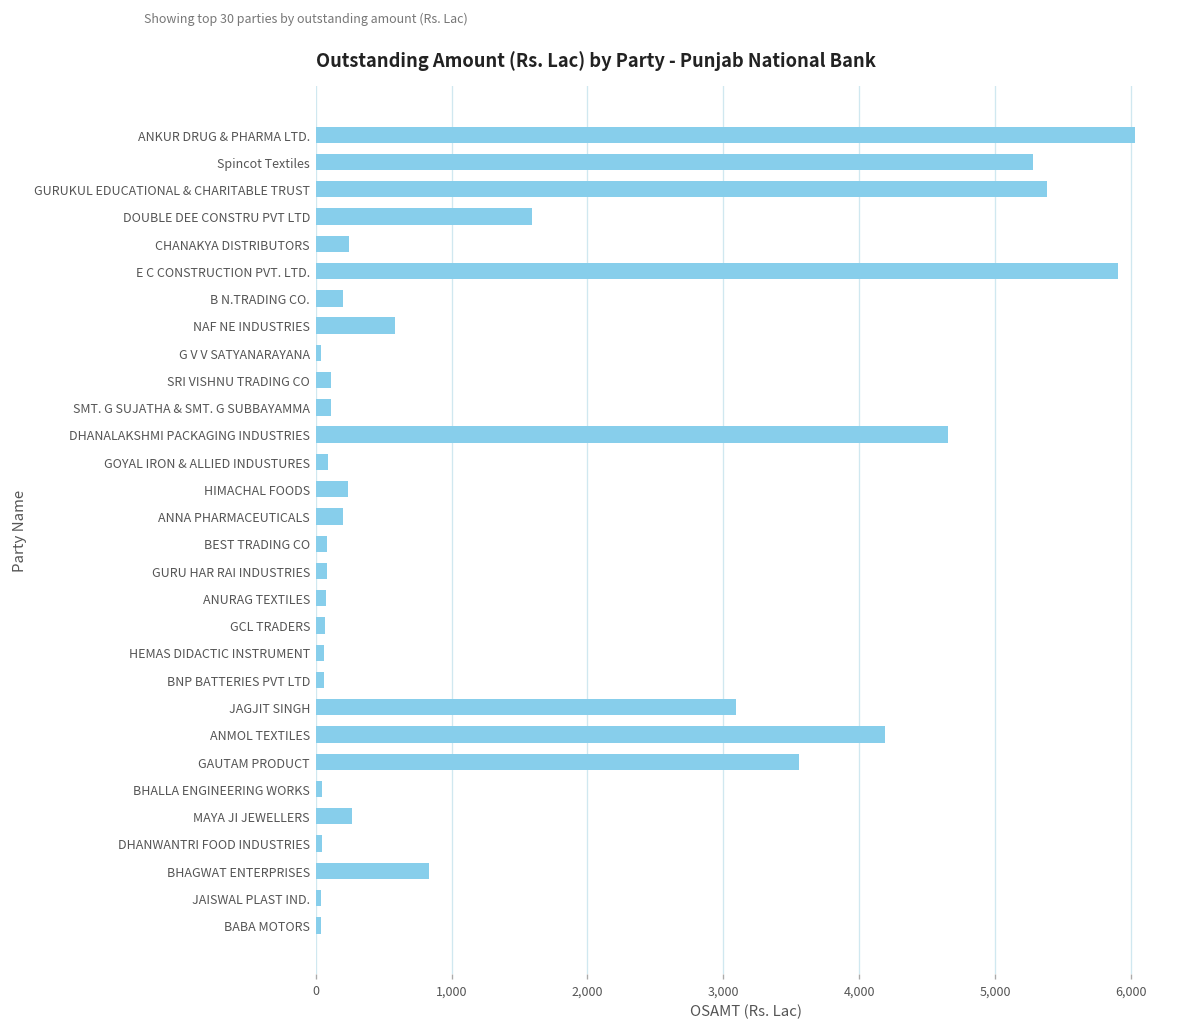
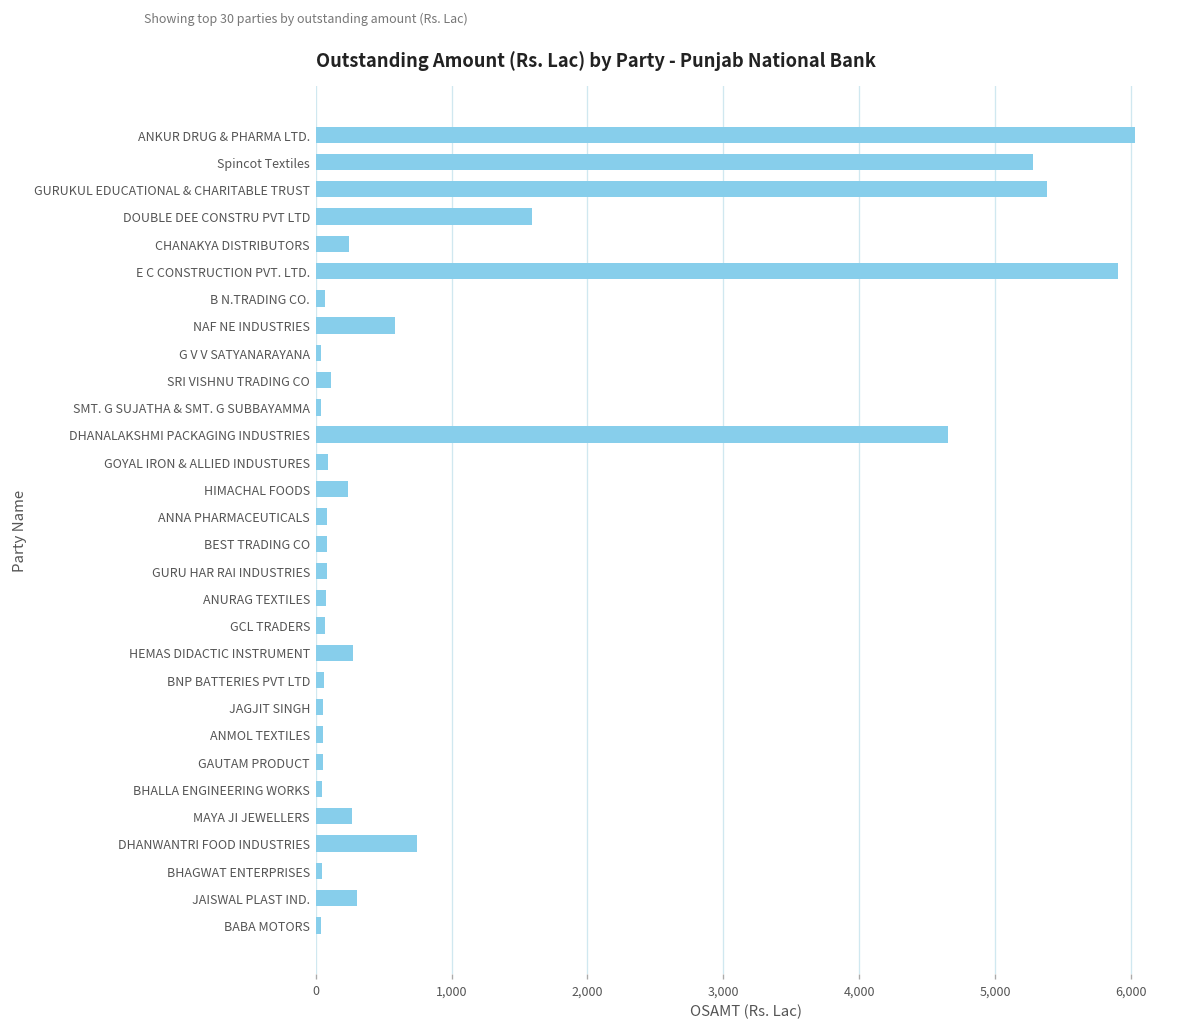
  {
    "ANKUR DRUG & PHARMA LTD.": "6,030",
    "Spincot Textiles": "5,280",
    "GURUKUL EDUCATIONAL & CHARITABLE TRUST": "5,380",
    "DOUBLE DEE CONSTRU PVT LTD": "1,590",
    "CHANAKYA DISTRIBUTORS": "240",
    "E C CONSTRUCTION PVT. LTD.": "5,900",
-   "B N.TRADING CO.": "200",
+   "B N.TRADING CO.": "70",
    "NAF NE INDUSTRIES": "590",
    "G V V SATYANARAYANA": "40",
    "SRI VISHNU TRADING CO": "110",
-   "SMT. G SUJATHA & SMT. G SUBBAYAMMA": "110",
+   "SMT. G SUJATHA & SMT. G SUBBAYAMMA": "40",
    "DHANALAKSHMI PACKAGING INDUSTRIES": "4,660",
    "GOYAL IRON & ALLIED INDUSTURES": "90",
    "HIMACHAL FOODS": "240",
-   "ANNA PHARMACEUTICALS": "200",
+   "ANNA PHARMACEUTICALS": "80",
    "BEST TRADING CO": "80",
    "GURU HAR RAI INDUSTRIES": "80",
    "ANURAG TEXTILES": "70",
    "GCL TRADERS": "70",
-   "HEMAS DIDACTIC INSTRUMENT": "60",
+   "HEMAS DIDACTIC INSTRUMENT": "270",
    "BNP BATTERIES PVT LTD": "60",
-   "JAGJIT SINGH": "3,100",
-   "ANMOL TEXTILES": "4,190",
-   "GAUTAM PRODUCT": "3,560",
+   "JAGJIT SINGH": "60",
+   "ANMOL TEXTILES": "50",
+   "GAUTAM PRODUCT": "50",
    "BHALLA ENGINEERING WORKS": "50",
    "MAYA JI JEWELLERS": "260",
-   "DHANWANTRI FOOD INDUSTRIES": "40",
-   "BHAGWAT ENTERPRISES": "830",
-   "JAISWAL PLAST IND.": "40",
+   "DHANWANTRI FOOD INDUSTRIES": "750",
+   "BHAGWAT ENTERPRISES": "40",
+   "JAISWAL PLAST IND.": "300",
    "BABA MOTORS": "40"
  }
